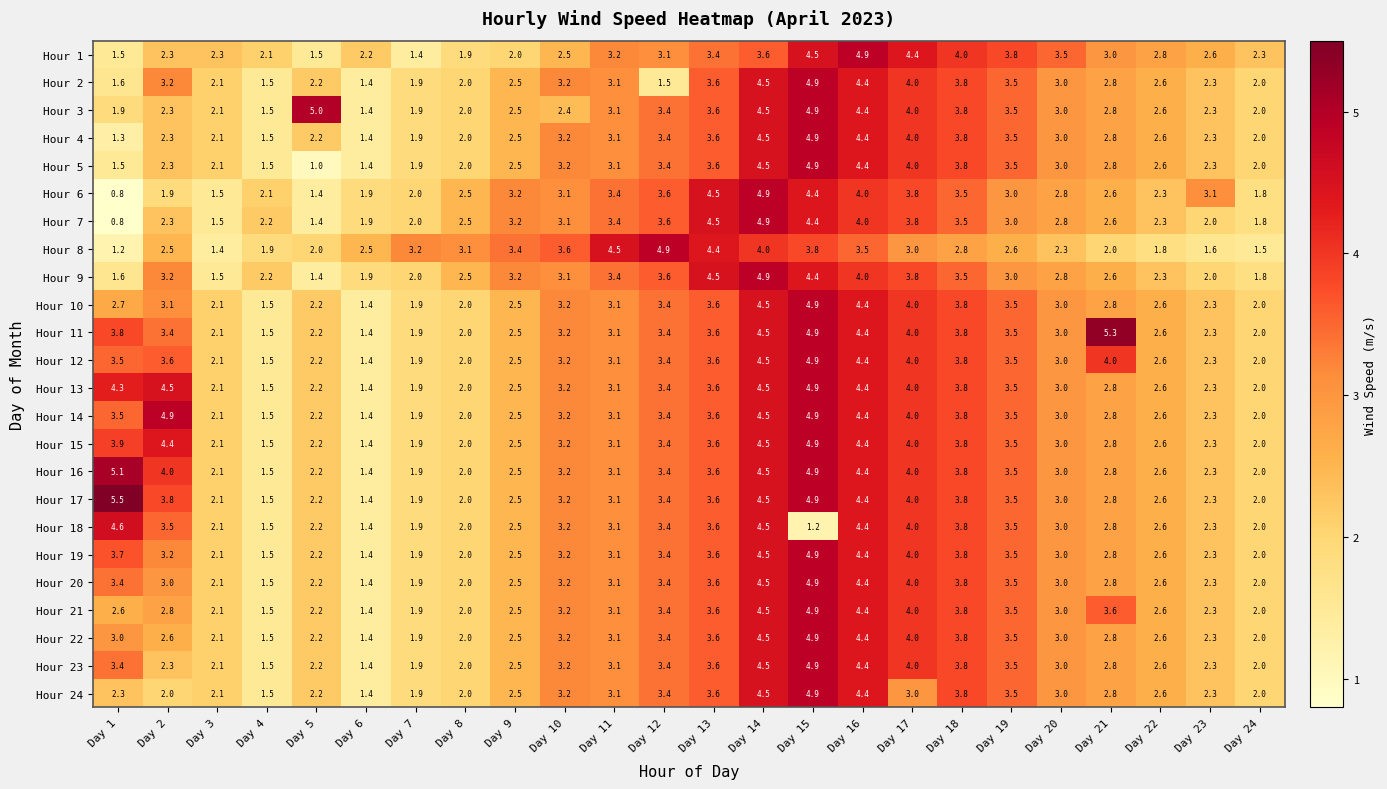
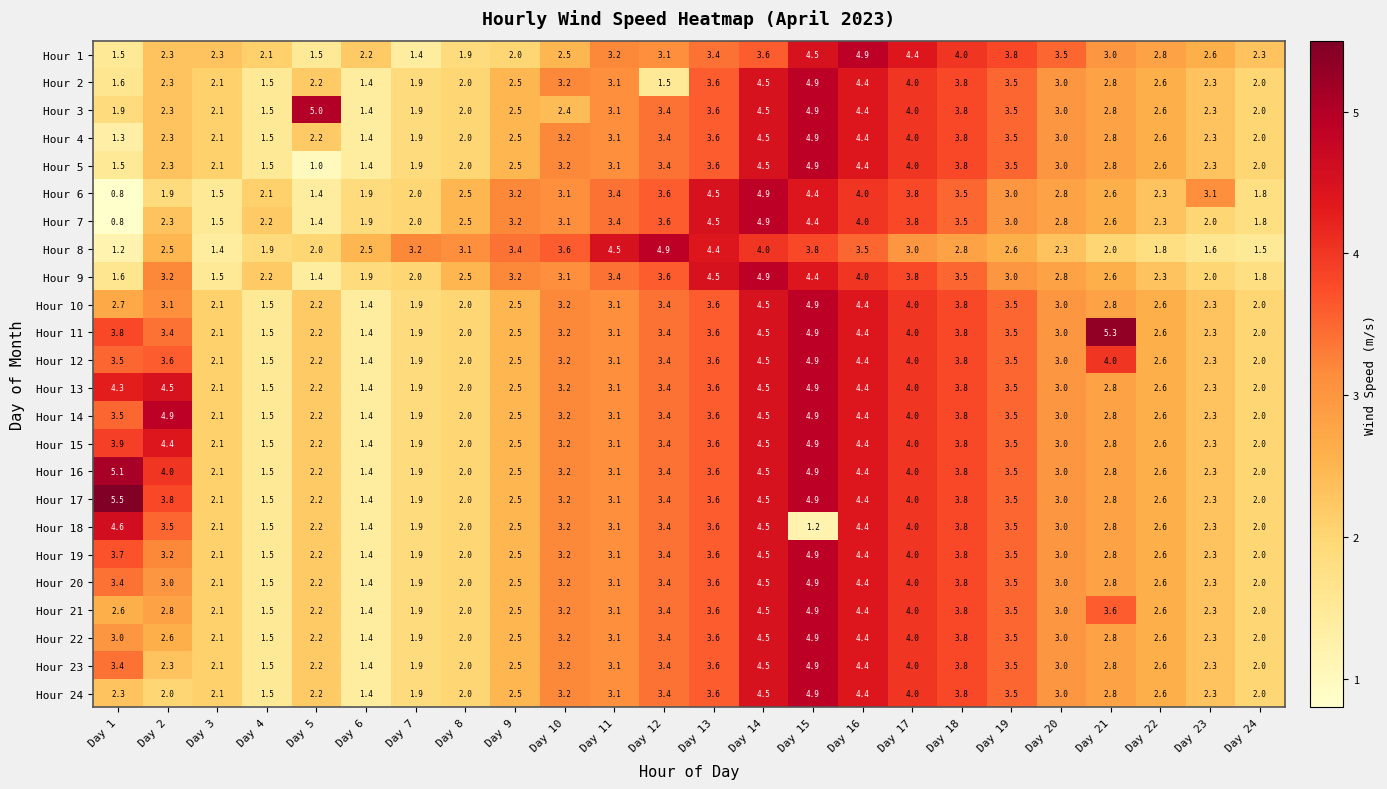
  {
    "Hour 2": {
      "Day 1": 1.6,
-     "Day 2": 3.2,
+     "Day 2": 2.3,
      "Day 3": 2.1,
      "Day 4": 1.5,
      "Day 5": 2.2,
      "Day 6": 1.4,
      "Day 7": 1.9,
      "Day 8": 2.0,
      "Day 9": 2.5,
      "Day 10": 3.2,
      "Day 11": 3.1,
      "Day 12": 1.5,
      "Day 13": 3.6,
      "Day 14": 4.5,
      "Day 15": 4.9,
      "Day 16": 4.4,
      "Day 17": 4.0,
      "Day 18": 3.8,
      "Day 19": 3.5,
      "Day 20": 3.0,
      "Day 21": 2.8,
      "Day 22": 2.6,
      "Day 23": 2.3,
      "Day 24": 2.0
    },
    "Hour 24": {
      "Day 1": 2.3,
      "Day 2": 2.0,
      "Day 3": 2.1,
      "Day 4": 1.5,
      "Day 5": 2.2,
      "Day 6": 1.4,
      "Day 7": 1.9,
      "Day 8": 2.0,
      "Day 9": 2.5,
      "Day 10": 3.2,
      "Day 11": 3.1,
      "Day 12": 3.4,
      "Day 13": 3.6,
      "Day 14": 4.5,
      "Day 15": 4.9,
      "Day 16": 4.4,
-     "Day 17": 3.0,
+     "Day 17": 4.0,
      "Day 18": 3.8,
      "Day 19": 3.5,
      "Day 20": 3.0,
      "Day 21": 2.8,
      "Day 22": 2.6,
      "Day 23": 2.3,
      "Day 24": 2.0
    }
  }
